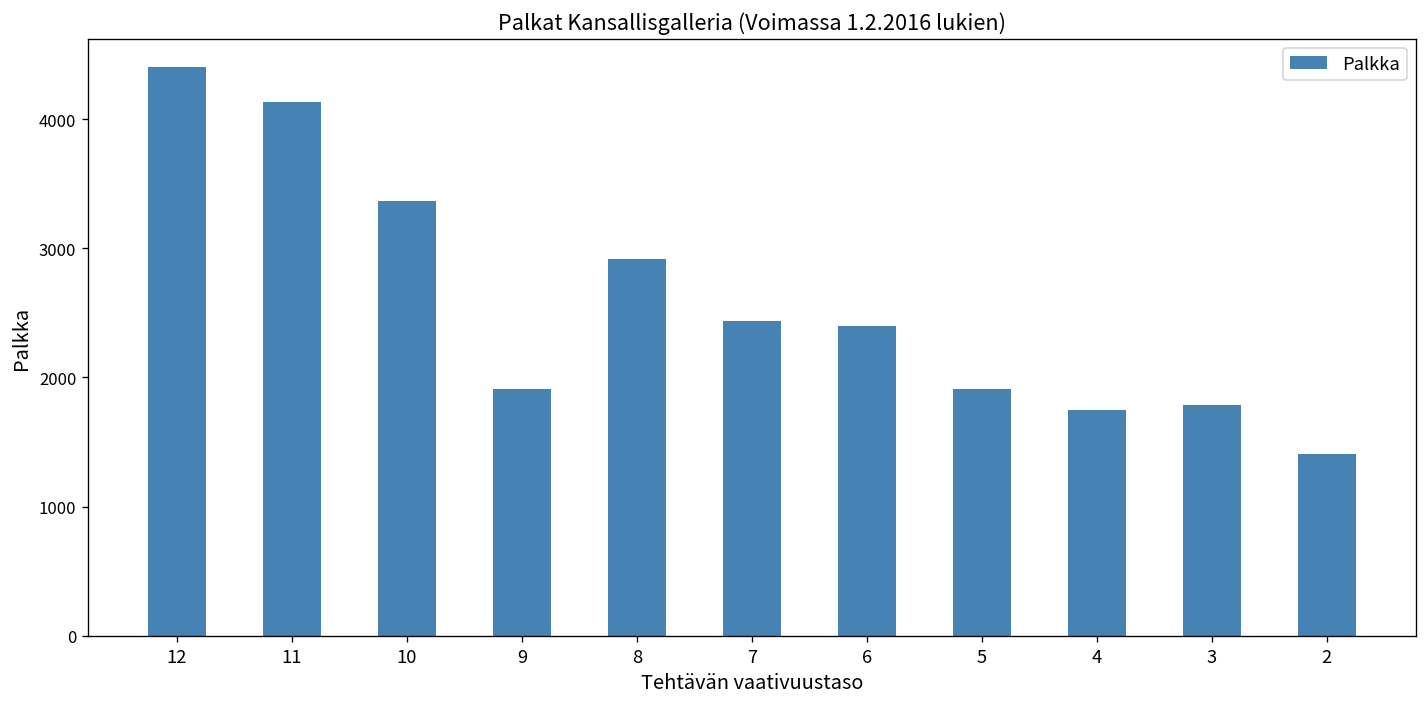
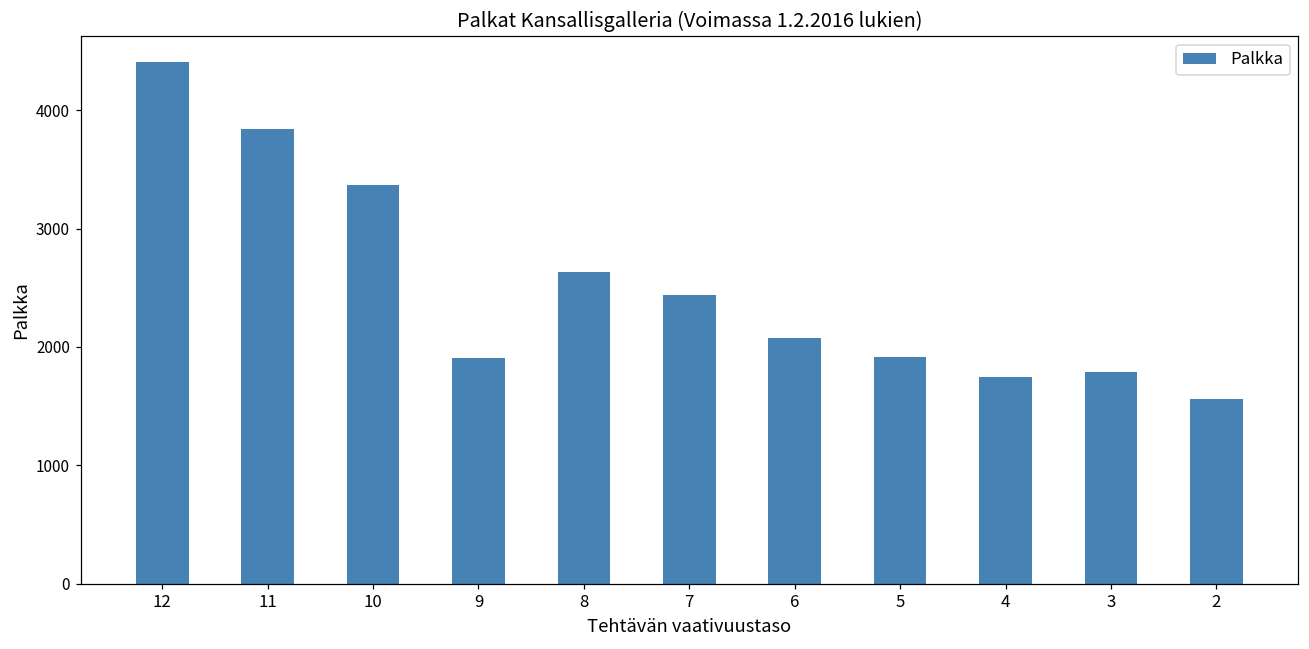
  {
    "12": 4400,
-   "11": 4130,
+   "11": 3840,
    "10": 3370,
    "9": 1910,
-   "8": 2910,
+   "8": 2630,
    "7": 2440,
-   "6": 2400,
+   "6": 2070,
    "5": 1910,
    "4": 1750,
    "3": 1790,
-   "2": 1400
+   "2": 1560
  }
